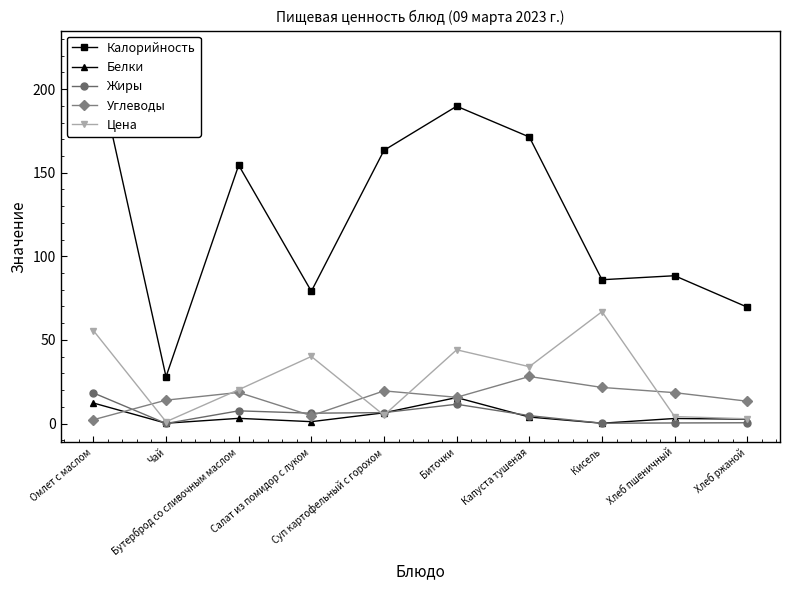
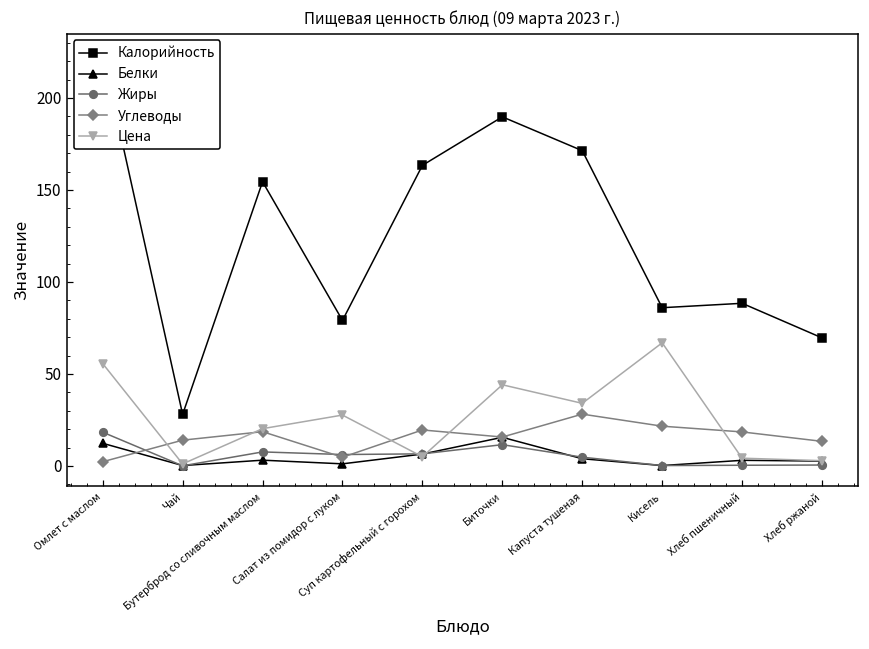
  {
    "Цена": {
      "Омлет с маслом": 56,
      "Бутерброд со сливочным маслом": 20,
-     "Салат из помидор с луком": 40,
+     "Салат из помидор с луком": 28,
      "Биточки": 44,
      "Капуста тушеная": 34,
      "Кисель": 67
    }
  }
